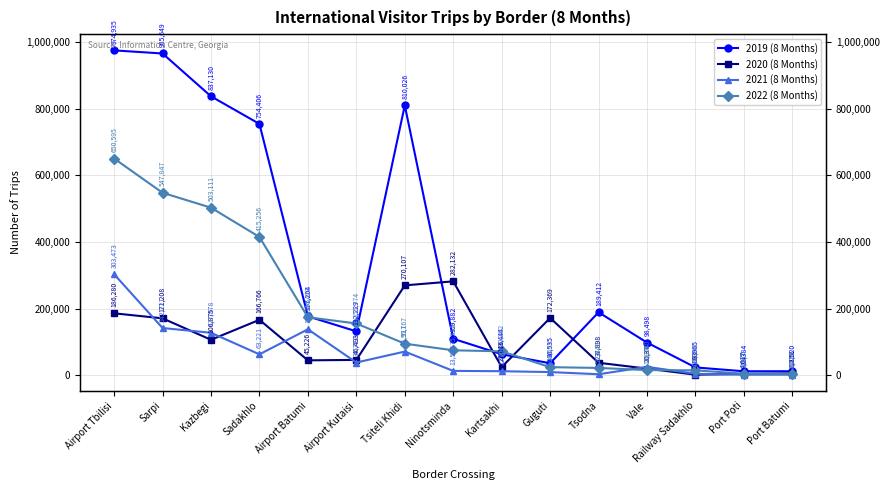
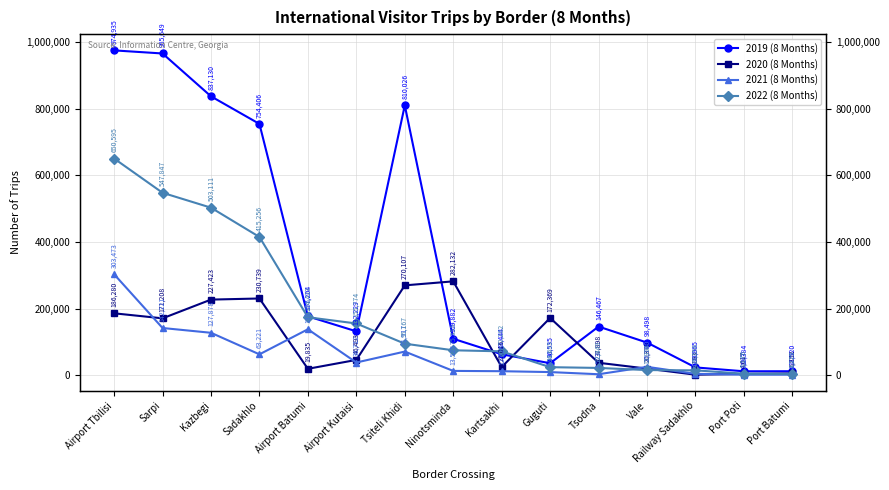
  {
    "2019 (8 Months)": {
      "Airport Tbilisi": "974,935",
      "Kazbegi": "837,130",
      "Sadakhlo": "754,406",
      "Tsiteli Khidi": "810,026",
-     "Tsodna": "189,412",
+     "Tsodna": "146,467",
      "Vale": "98,498"
    },
    "2020 (8 Months)": {
      "Airport Tbilisi": "186,280",
-     "Kazbegi": "106,875",
-     "Sadakhlo": "166,766",
-     "Airport Batumi": "45,226",
+     "Kazbegi": "227,423",
+     "Sadakhlo": "230,739",
+     "Airport Batumi": "19,835",
      "Tsiteli Khidi": "270,107",
      "Ninotsminda": "282,132",
      "Guguti": "172,369"
    }
  }
